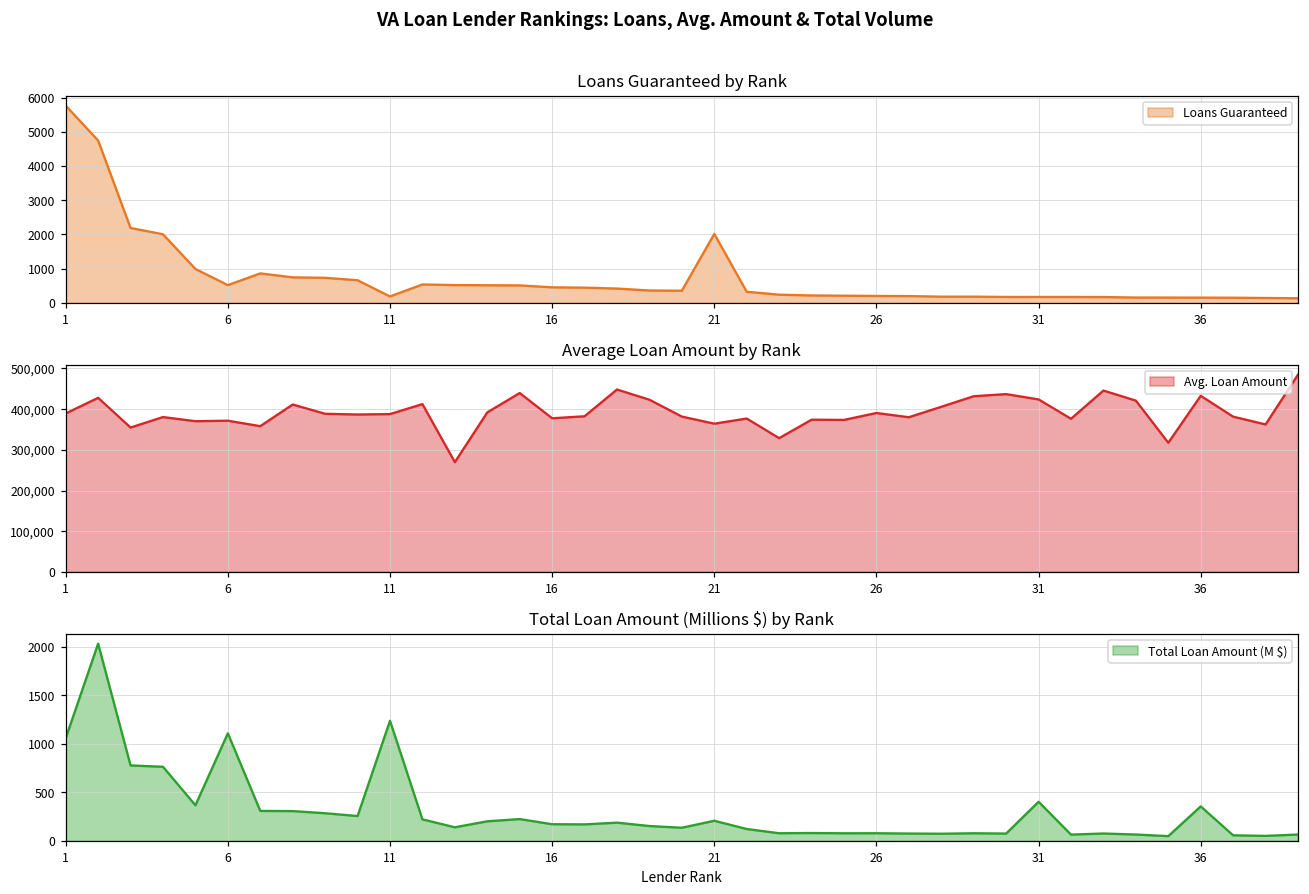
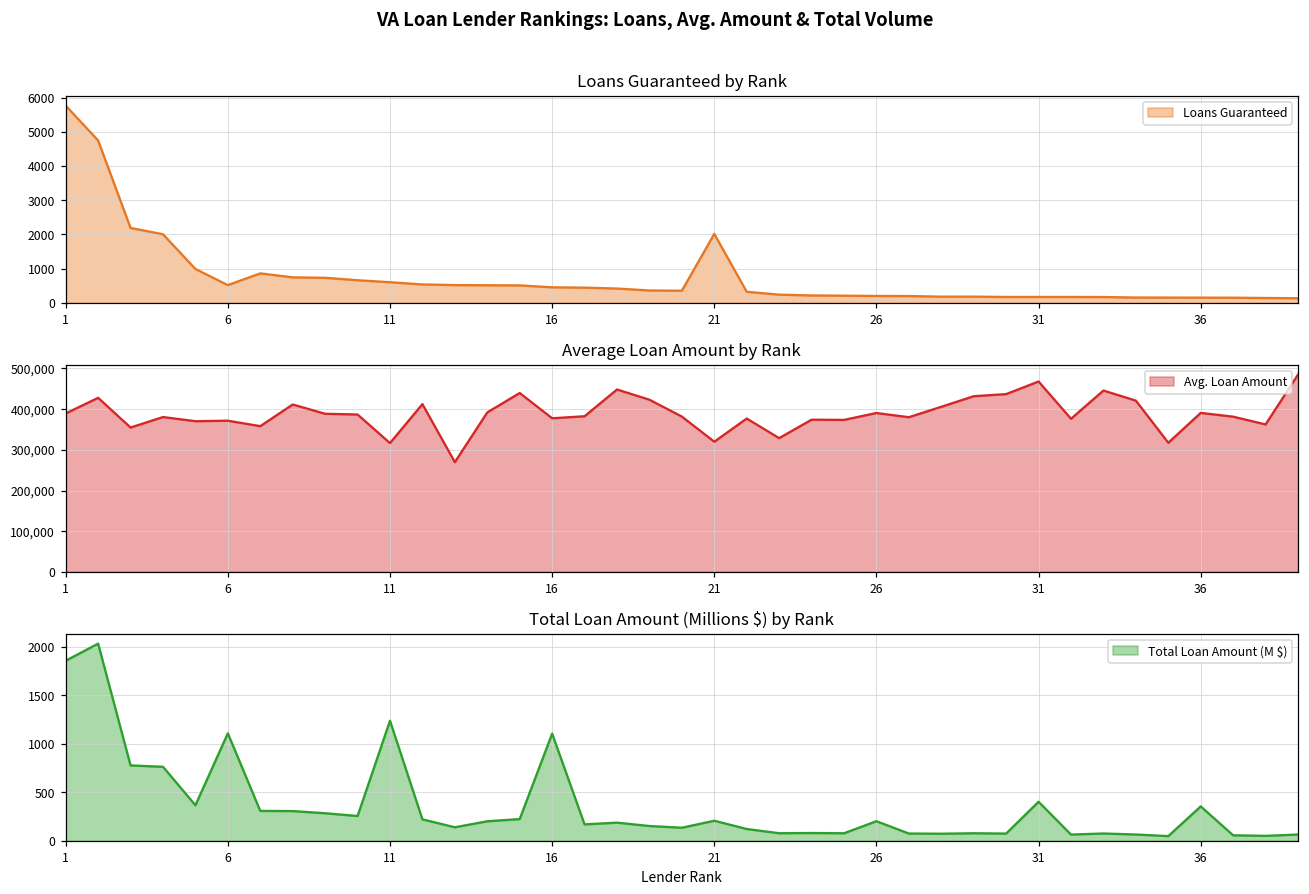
  {
    "Loans Guaranteed by Rank": {
      "1": "5800",
      "6": "500",
-     "11": "200",
+     "11": "600",
      "16": "500",
      "21": "2000",
      "26": "200",
      "31": "200",
      "36": "200"
    },
    "Average Loan Amount by Rank": {
      "1": "390,000",
      "6": "370,000",
-     "11": "390,000",
+     "11": "320,000",
      "16": "380,000",
-     "21": "360,000",
+     "21": "320,000",
      "26": "390,000",
-     "31": "420,000",
-     "36": "430,000"
+     "31": "470,000",
+     "36": "390,000"
    },
    "Total Loan Amount (Millions $) by Rank": {
-     "1": "1100",
+     "1": "1900",
      "6": "1100",
      "11": "1200",
-     "16": "200",
+     "16": "1100",
      "21": "200",
-     "26": "100",
+     "26": "200",
      "31": "400",
      "36": "400"
    }
  }
